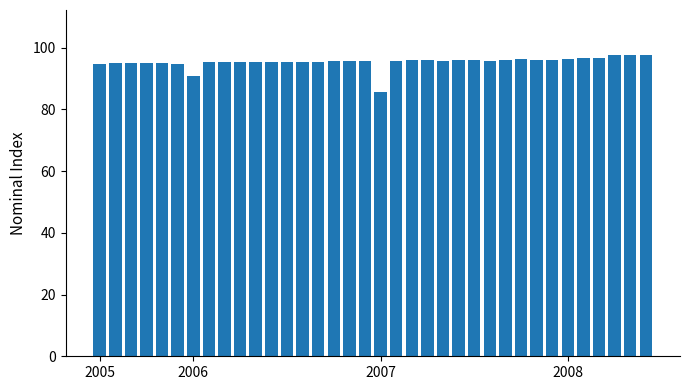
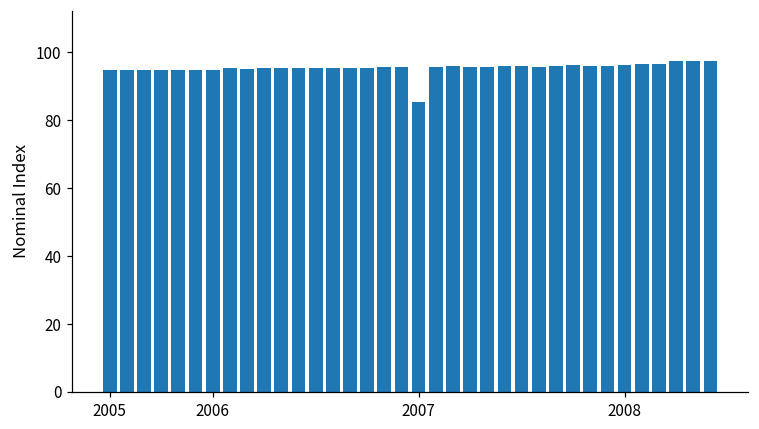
  {
    "2005": 95,
-   "2006": 91,
+   "2006": 95,
    "2007": 86,
    "2008": 96
  }
